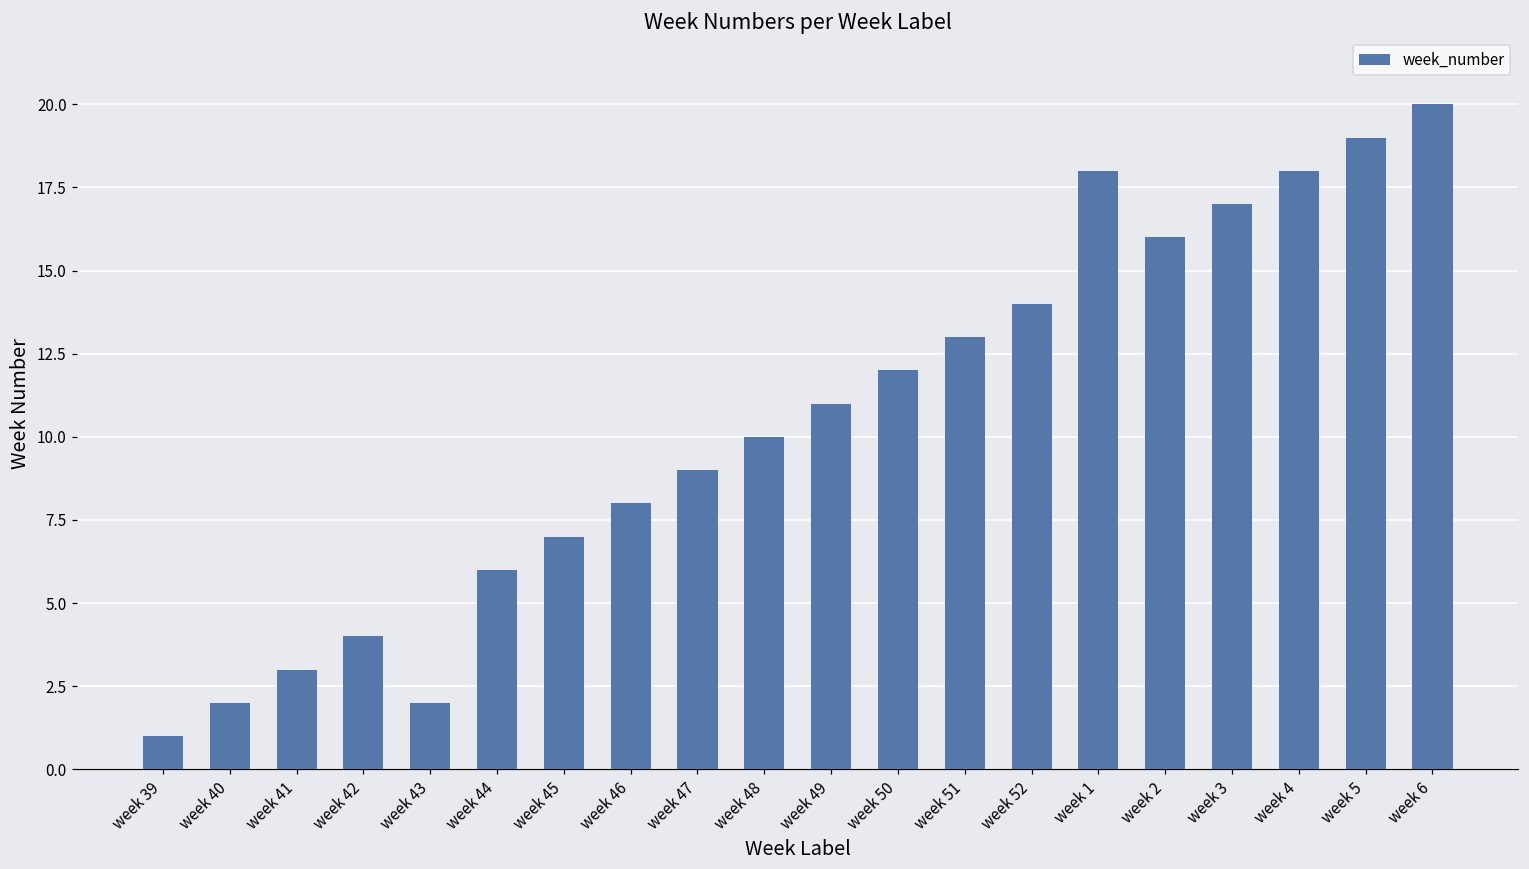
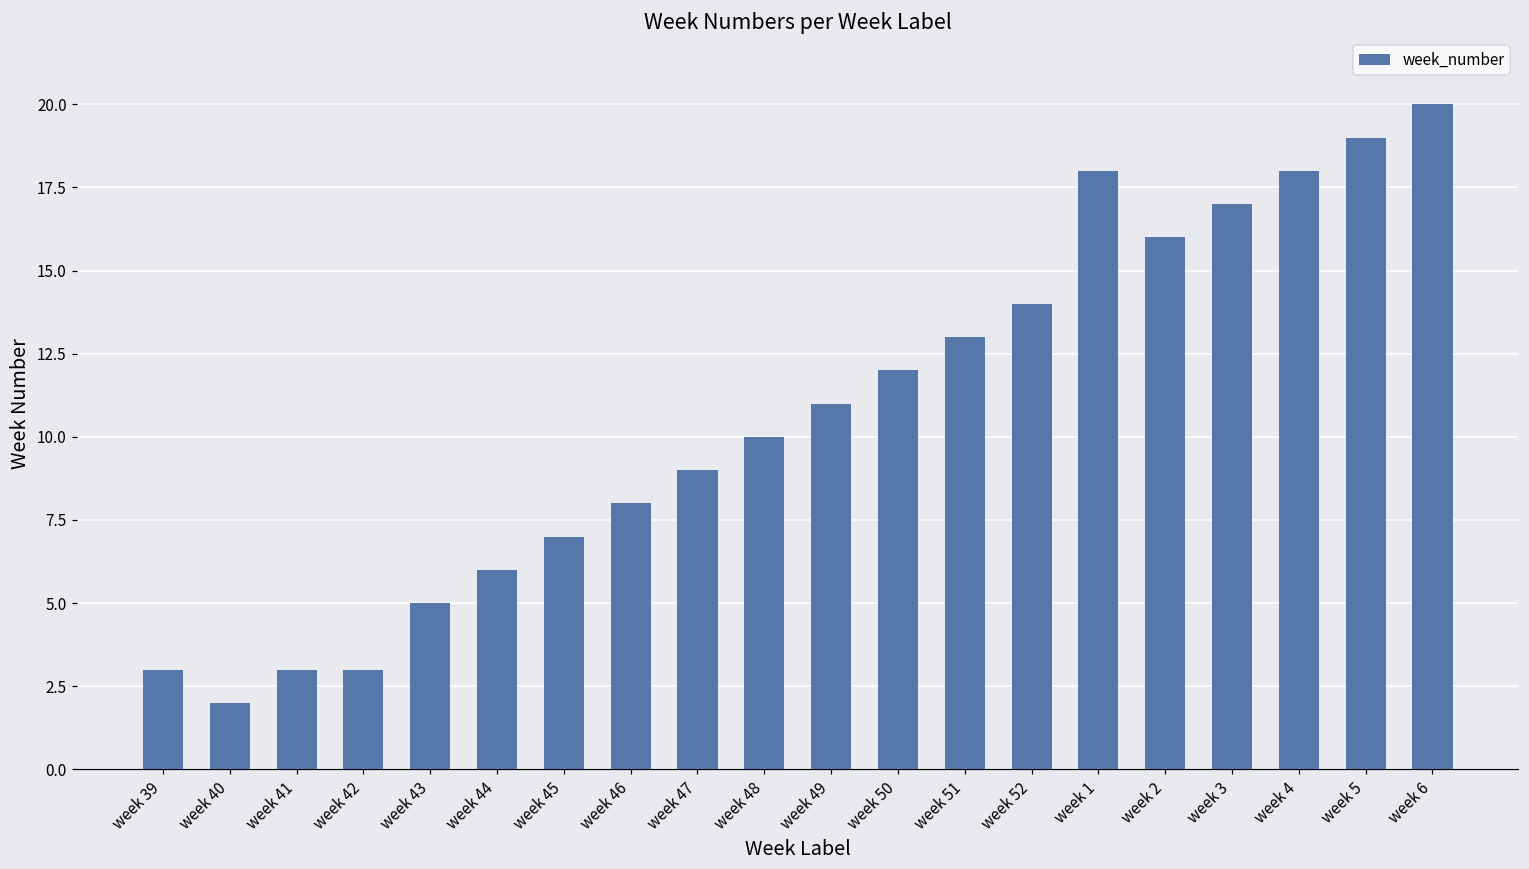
  {
-   "week 39": 1,
+   "week 39": 3,
    "week 40": 2,
    "week 41": 3,
-   "week 42": 4,
-   "week 43": 2,
+   "week 42": 3,
+   "week 43": 5,
    "week 44": 6,
    "week 45": 7,
    "week 46": 8,
    "week 47": 9,
    "week 48": 10,
    "week 49": 11,
    "week 50": 12,
    "week 51": 13,
    "week 52": 14,
    "week 1": 18,
    "week 2": 16,
    "week 3": 17,
    "week 4": 18,
    "week 5": 19,
    "week 6": 20
  }
